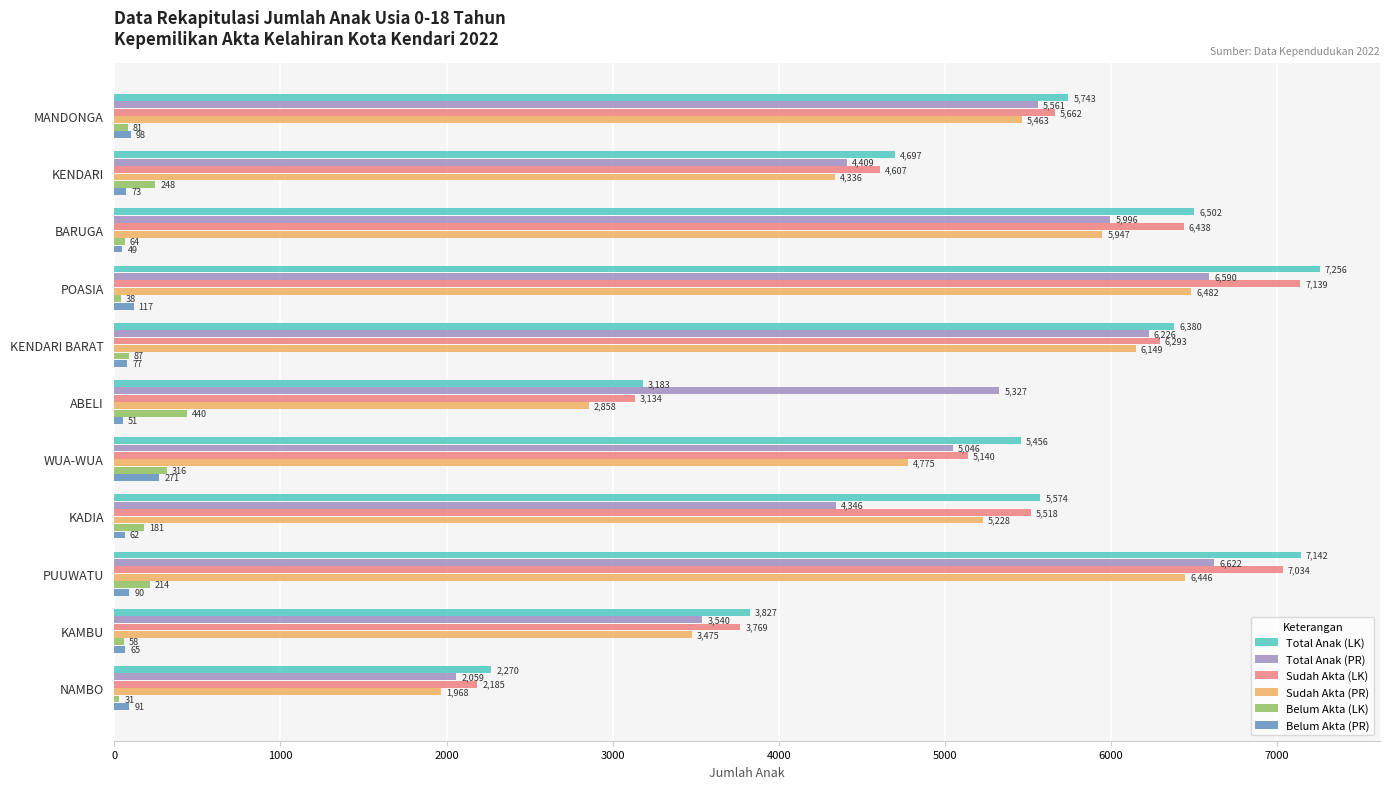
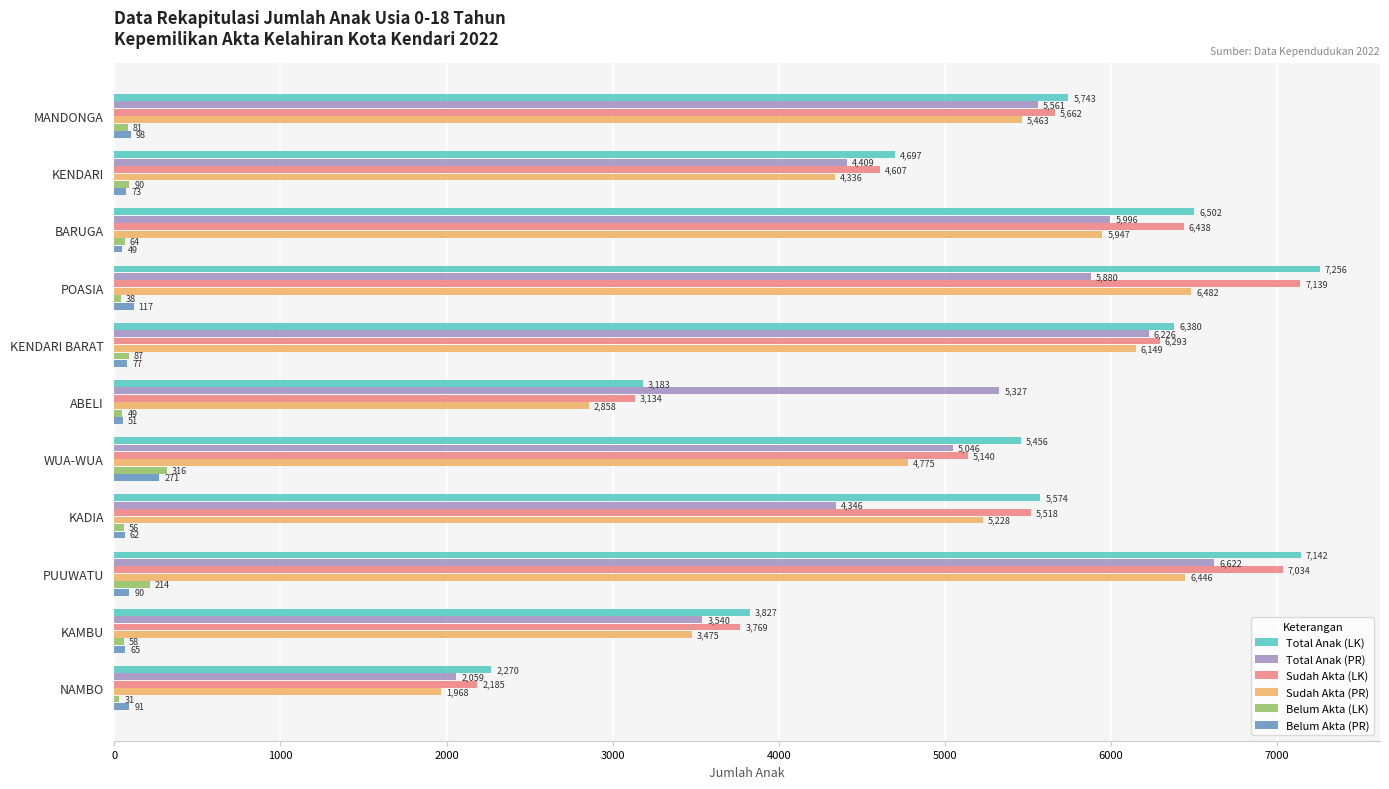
  {
    "Total Anak (PR)": {
      "MANDONGA": "5,561",
      "KENDARI": "4,409",
      "BARUGA": "5,996",
-     "POASIA": "6,590",
+     "POASIA": "5,880",
      "KENDARI BARAT": "6,226",
      "ABELI": "5,327",
      "WUA-WUA": "5,046",
      "KADIA": "4,346",
      "PUUWATU": "6,622",
      "KAMBU": "3,540",
      "NAMBO": "2,059"
    },
    "Belum Akta (LK)": {
      "MANDONGA": "81",
-     "KENDARI": "248",
+     "KENDARI": "90",
      "BARUGA": "64",
      "POASIA": "38",
      "KENDARI BARAT": "87",
-     "ABELI": "440",
+     "ABELI": "49",
      "WUA-WUA": "316",
-     "KADIA": "181",
+     "KADIA": "56",
      "PUUWATU": "214",
      "NAMBO": "31"
    }
  }
